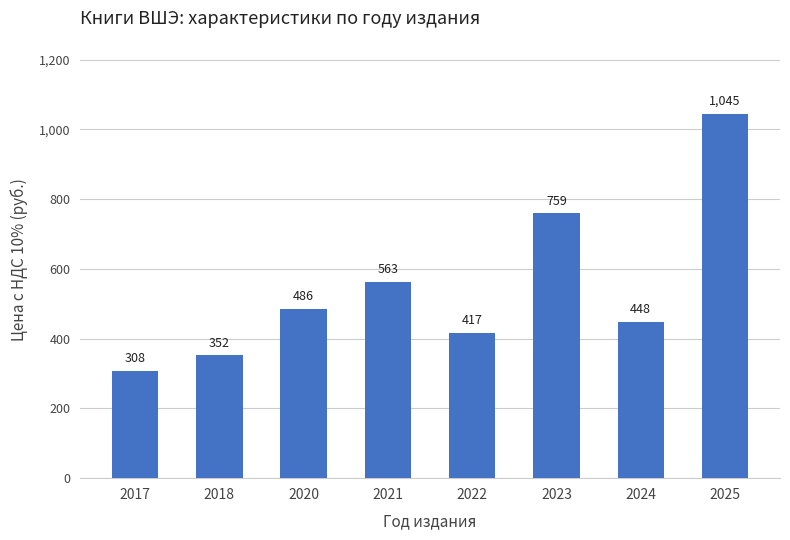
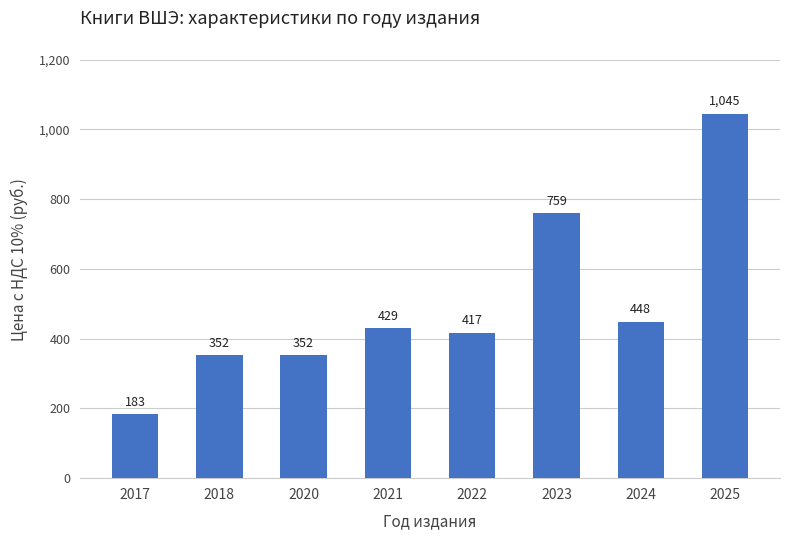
  {
-   "2017": "308",
+   "2017": "183",
    "2018": "352",
-   "2020": "486",
-   "2021": "563",
+   "2020": "352",
+   "2021": "429",
    "2022": "417",
    "2023": "759",
    "2024": "448",
    "2025": "1,045"
  }
